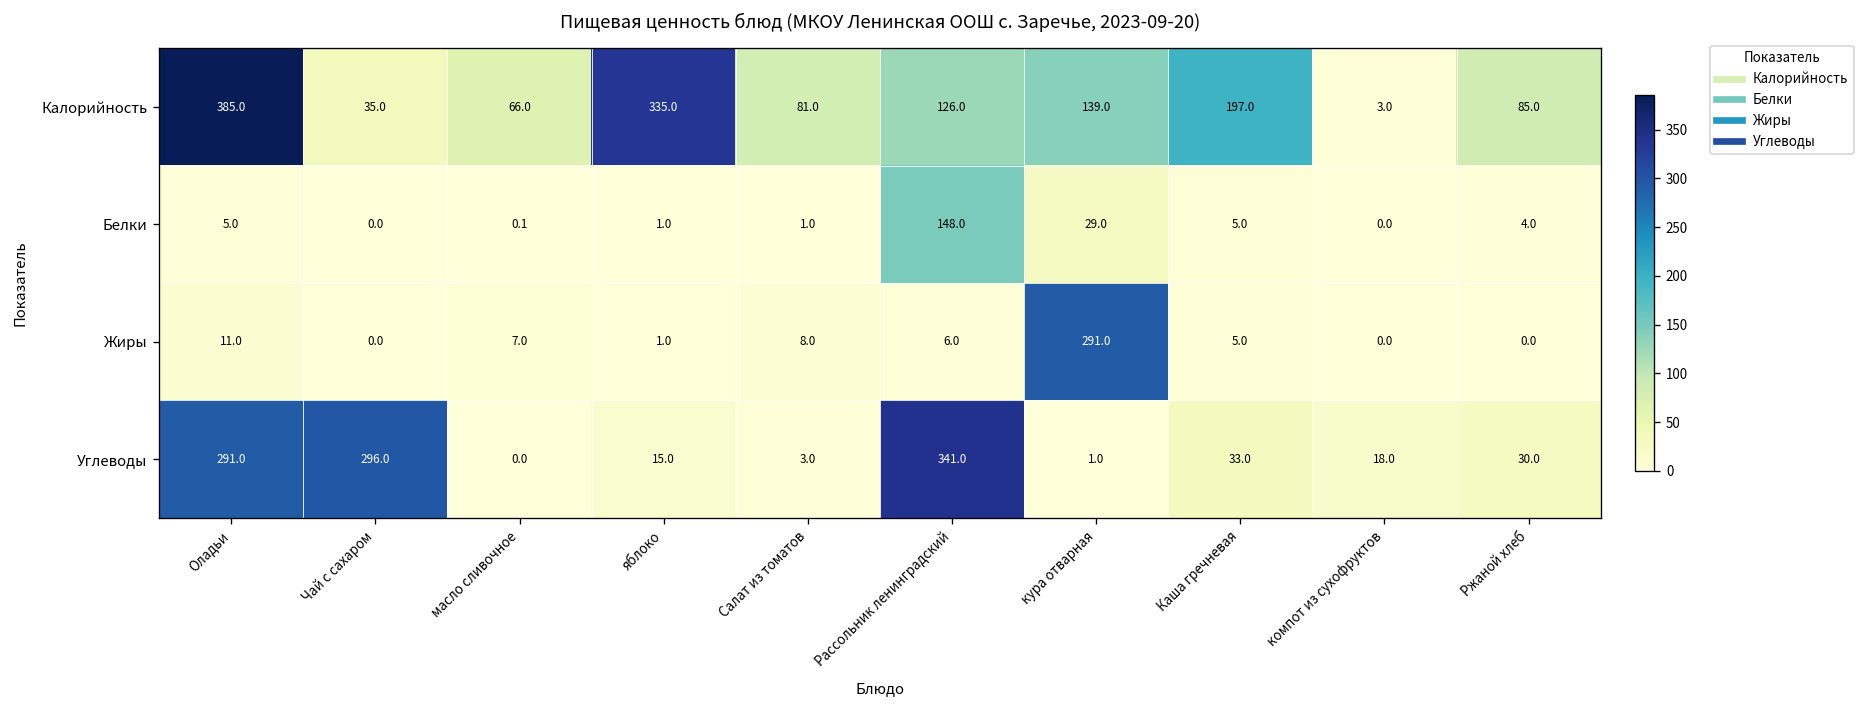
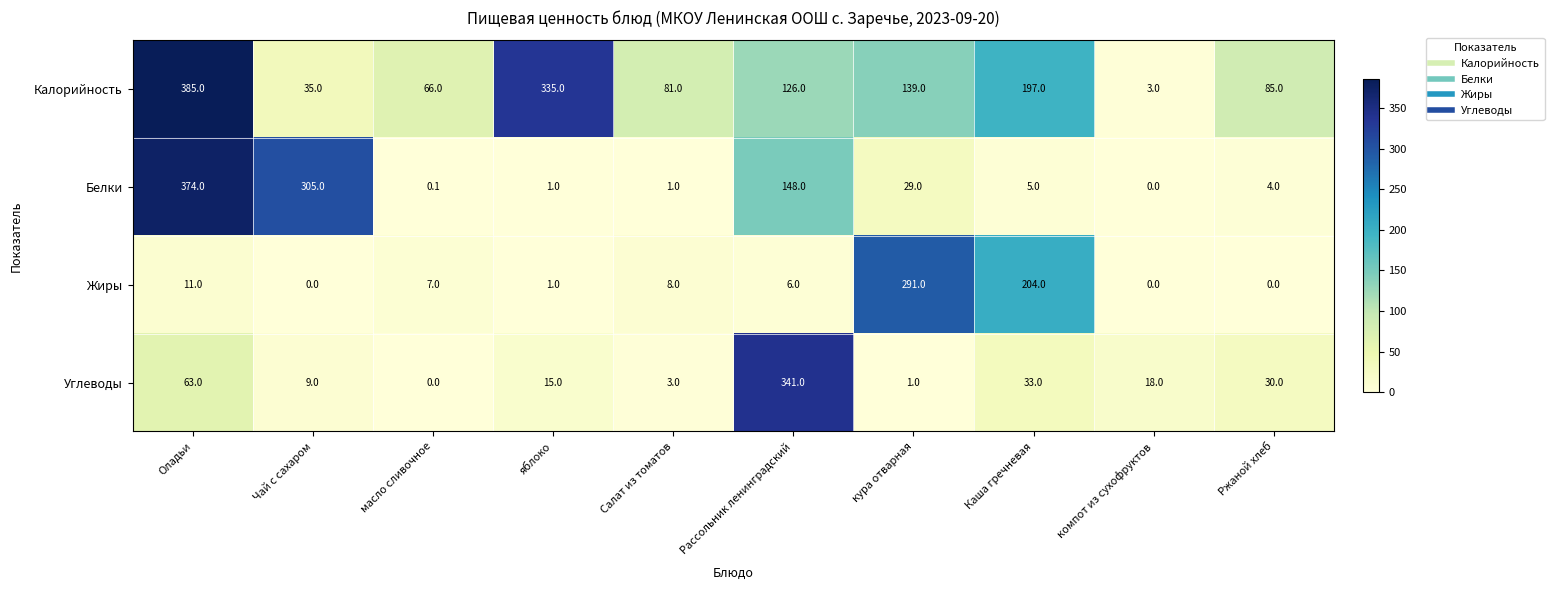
  {
    "Калорийность": {
      "Оладьи": 385.0,
      "Чай с сахаром": 35.0,
      "масло сливочное": 66.0,
      "яблоко": 335.0,
      "Салат из томатов": 81.0,
      "Рассольник ленинградский": 126.0,
      "кура отварная": 139.0,
      "Каша гречневая": 197.0,
      "компот из сухофруктов": 3.0,
      "Ржаной хлеб": 85.0
    },
    "Белки": {
-     "Оладьи": 5.0,
-     "Чай с сахаром": 0.0,
+     "Оладьи": 374.0,
+     "Чай с сахаром": 305.0,
      "масло сливочное": 0.1,
      "яблоко": 1.0,
      "Салат из томатов": 1.0,
      "Рассольник ленинградский": 148.0,
      "кура отварная": 29.0,
      "Каша гречневая": 5.0,
      "компот из сухофруктов": 0.0,
      "Ржаной хлеб": 4.0
    },
    "Жиры": {
      "Оладьи": 11.0,
      "Чай с сахаром": 0.0,
      "масло сливочное": 7.0,
      "яблоко": 1.0,
      "Салат из томатов": 8.0,
      "Рассольник ленинградский": 6.0,
      "кура отварная": 291.0,
-     "Каша гречневая": 5.0,
+     "Каша гречневая": 204.0,
      "компот из сухофруктов": 0.0,
      "Ржаной хлеб": 0.0
    },
    "Углеводы": {
-     "Оладьи": 291.0,
-     "Чай с сахаром": 296.0,
+     "Оладьи": 63.0,
+     "Чай с сахаром": 9.0,
      "масло сливочное": 0.0,
      "яблоко": 15.0,
      "Салат из томатов": 3.0,
      "Рассольник ленинградский": 341.0,
      "кура отварная": 1.0,
      "Каша гречневая": 33.0,
      "компот из сухофруктов": 18.0,
      "Ржаной хлеб": 30.0
    }
  }
